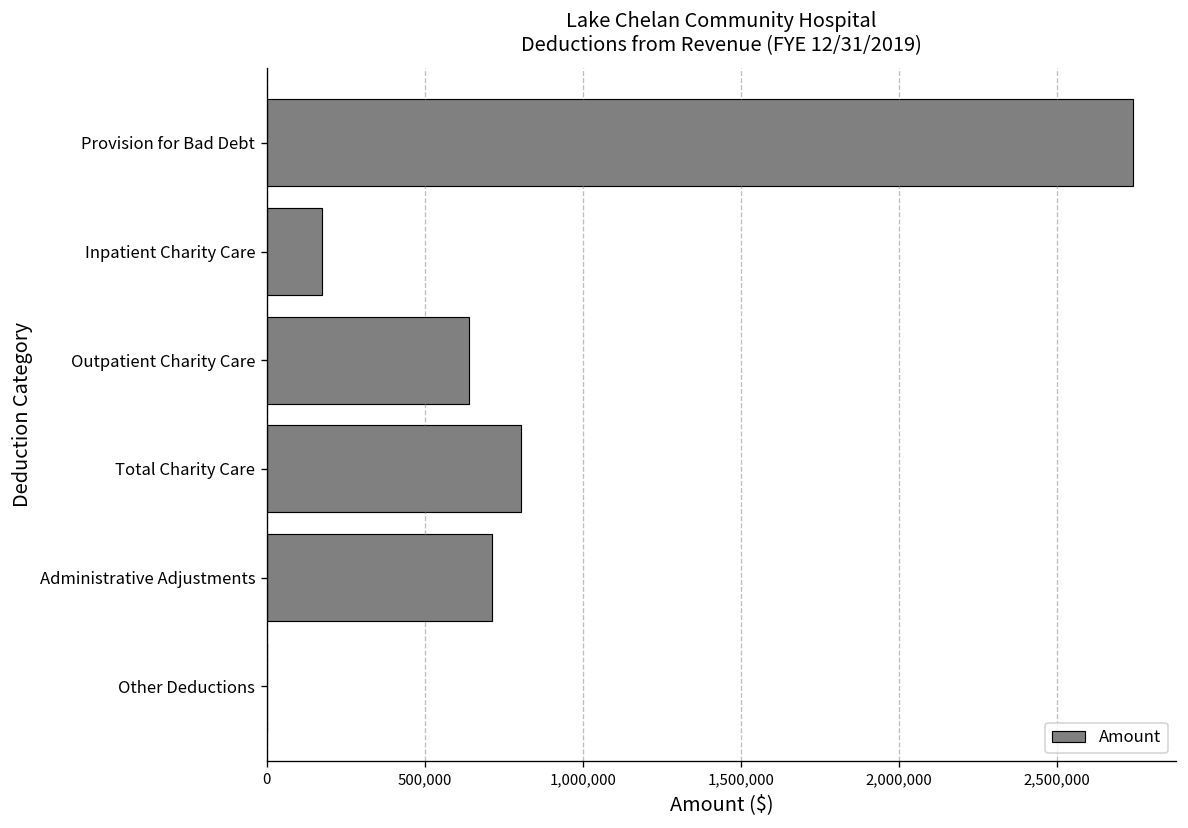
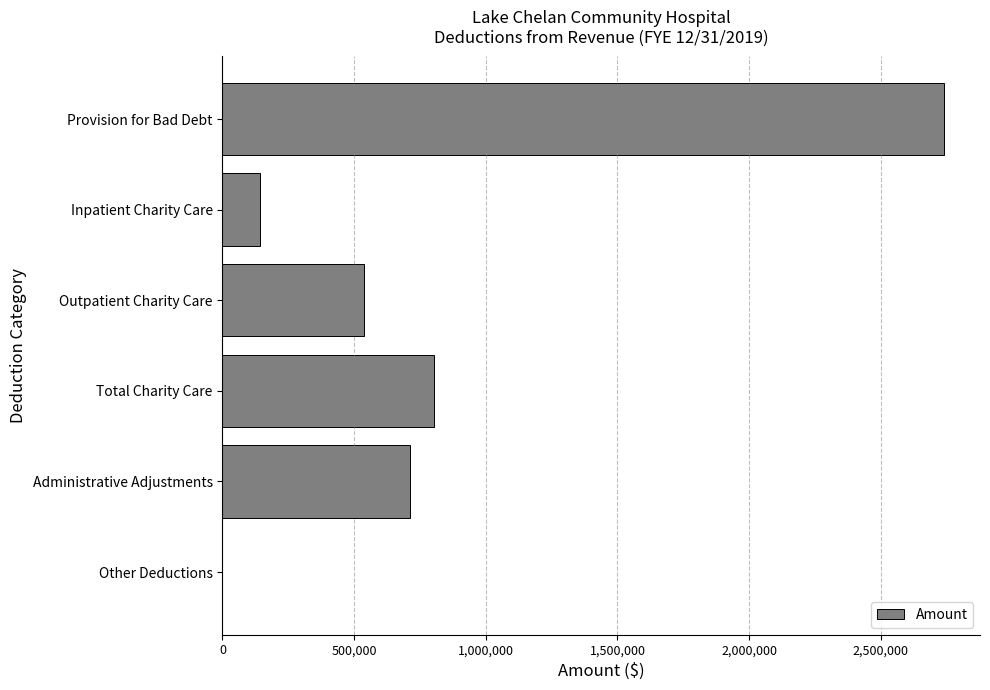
  {
    "Provision for Bad Debt": "2,740,000",
-   "Inpatient Charity Care": "170,000",
-   "Outpatient Charity Care": "640,000",
+   "Inpatient Charity Care": "140,000",
+   "Outpatient Charity Care": "540,000",
    "Total Charity Care": "800,000",
    "Administrative Adjustments": "710,000",
    "Other Deductions": "0"
  }
